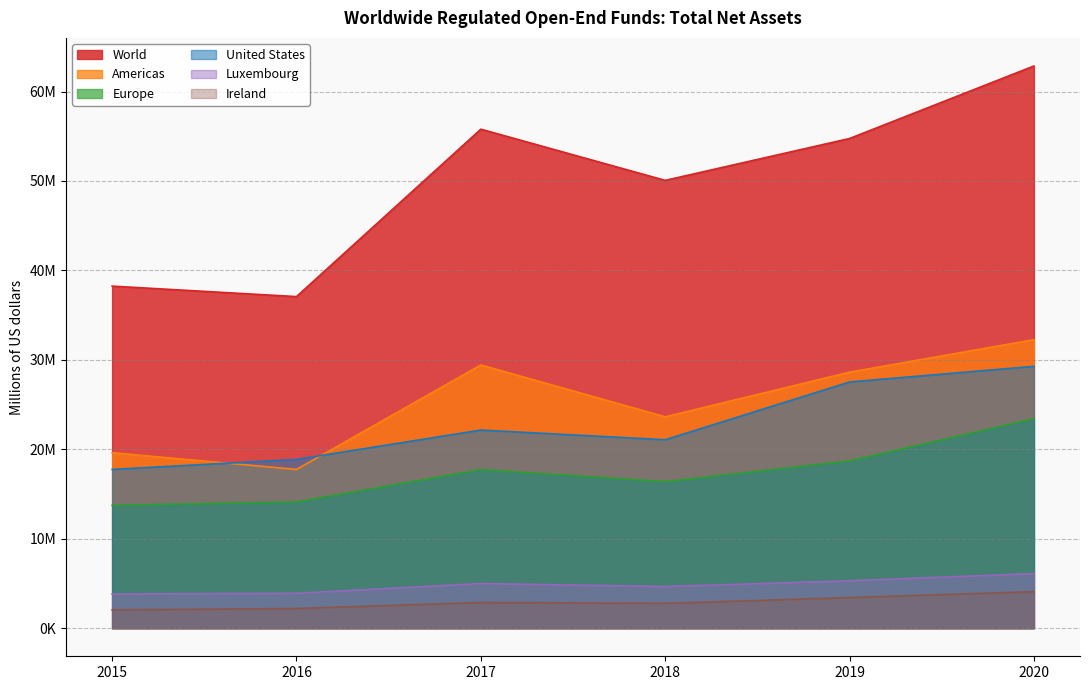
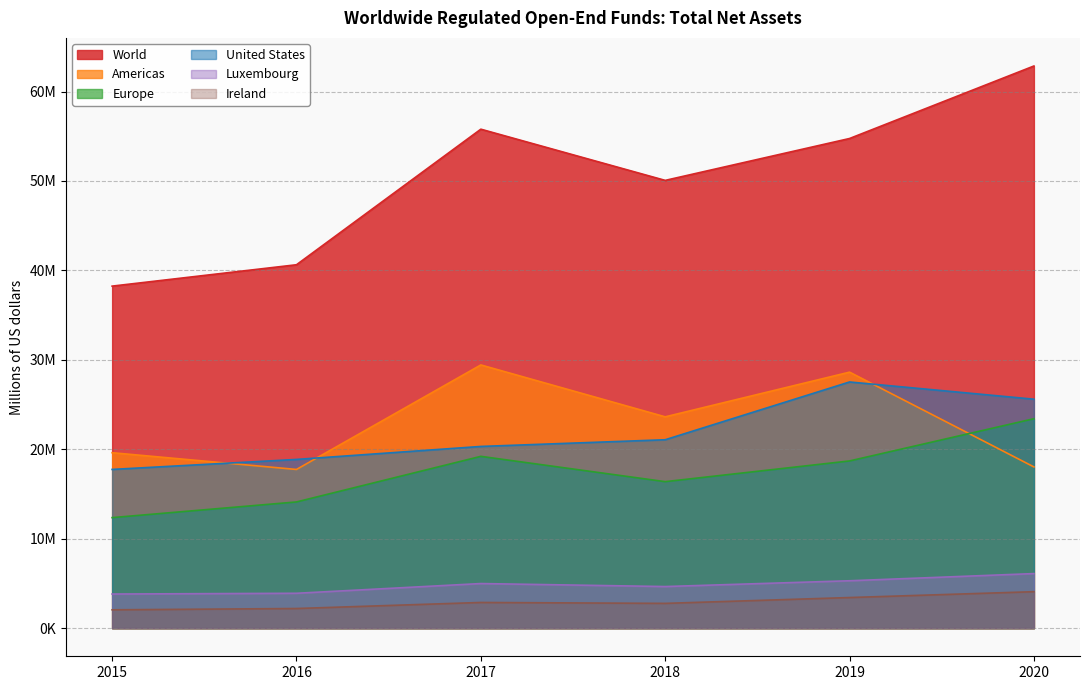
  {
    "World": {
      "2015": 38000000,
-     "2016": 37000000,
+     "2016": 41000000,
      "2017": 56000000,
      "2018": 50000000,
      "2019": 55000000,
      "2020": 63000000
    },
    "Americas": {
      "2015": 20000000,
      "2016": 18000000,
      "2017": 29000000,
      "2018": 24000000,
      "2019": 29000000,
-     "2020": 32000000
+     "2020": 18000000
    },
    "Europe": {
-     "2015": 14000000,
+     "2015": 12000000,
      "2016": 14000000,
-     "2017": 18000000,
+     "2017": 19000000,
      "2018": 16000000,
      "2019": 19000000,
      "2020": 23000000
    },
    "United States": {
      "2015": 18000000,
      "2016": 19000000,
-     "2017": 22000000,
+     "2017": 20000000,
      "2018": 21000000,
      "2019": 28000000,
-     "2020": 29000000
+     "2020": 26000000
    }
  }
